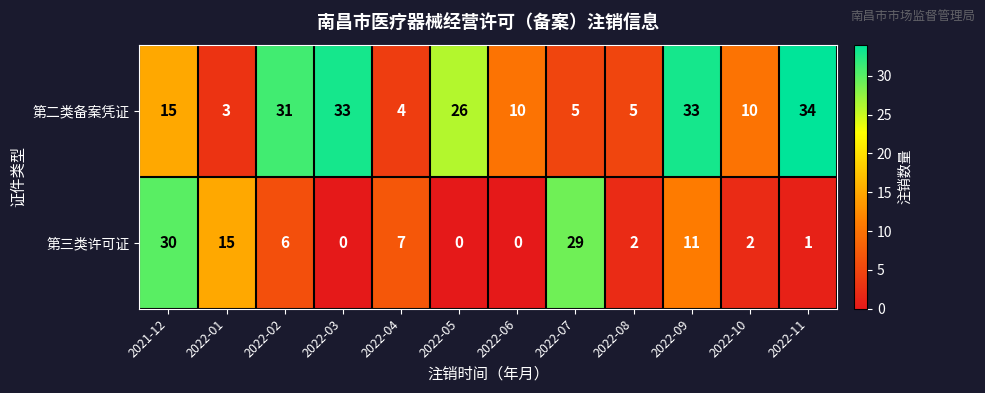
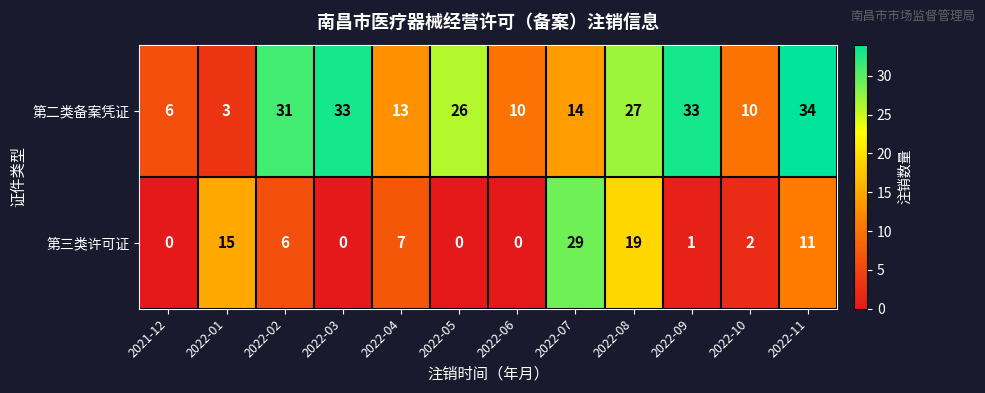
  {
    "第二类备案凭证": {
-     "2021-12": 15,
+     "2021-12": 6,
      "2022-01": 3,
      "2022-02": 31,
      "2022-03": 33,
-     "2022-04": 4,
+     "2022-04": 13,
      "2022-05": 26,
      "2022-06": 10,
-     "2022-07": 5,
-     "2022-08": 5,
+     "2022-07": 14,
+     "2022-08": 27,
      "2022-09": 33,
      "2022-10": 10,
      "2022-11": 34
    },
    "第三类许可证": {
-     "2021-12": 30,
+     "2021-12": 0,
      "2022-01": 15,
      "2022-02": 6,
      "2022-03": 0,
      "2022-04": 7,
      "2022-05": 0,
      "2022-06": 0,
      "2022-07": 29,
-     "2022-08": 2,
-     "2022-09": 11,
+     "2022-08": 19,
+     "2022-09": 1,
      "2022-10": 2,
-     "2022-11": 1
+     "2022-11": 11
    }
  }
